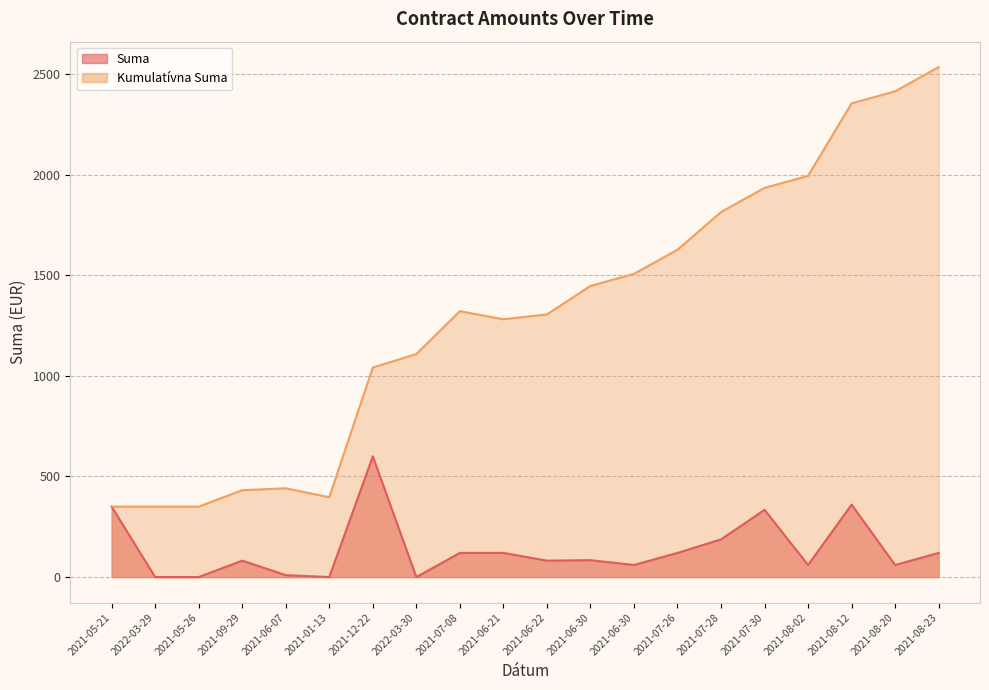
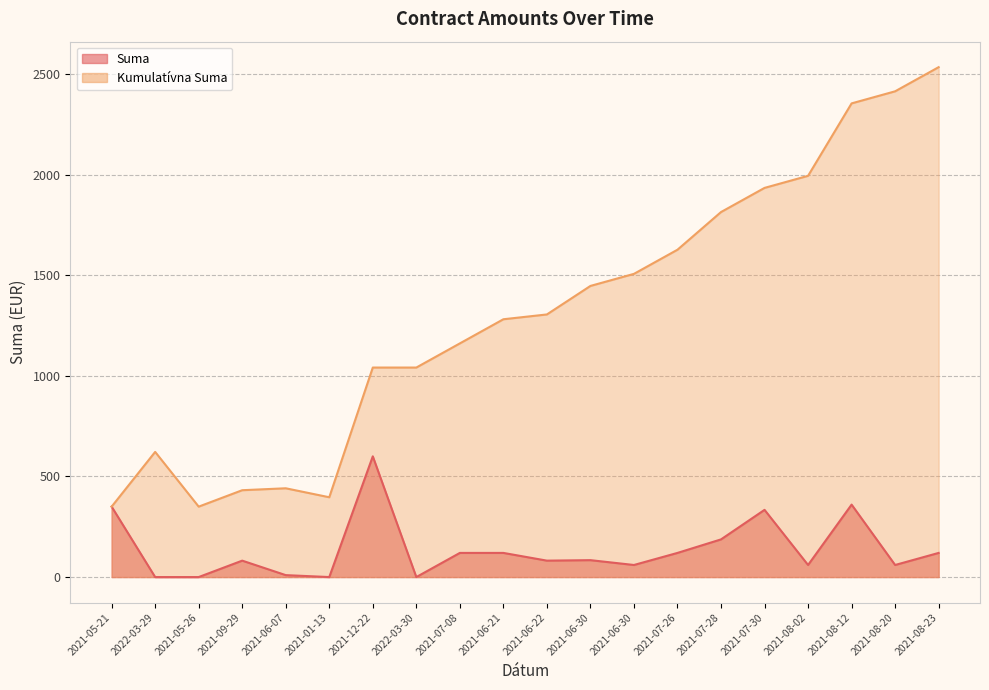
  {
    "Suma": {
      "2022-03-29": 0,
      "2021-05-26": 0,
      "2021-09-29": 80,
      "2021-06-07": 10,
      "2021-01-13": 0,
      "2021-12-22": 600,
      "2022-03-30": 0,
      "2021-07-08": 120,
      "2021-06-21": 120,
      "2021-06-22": 80,
      "2021-07-26": 120,
      "2021-07-28": 190,
      "2021-07-30": 330,
      "2021-08-02": 60,
      "2021-08-12": 360,
      "2021-08-20": 60,
      "2021-08-23": 120
    },
    "Kumulatívna Suma": {
-     "2022-03-29": 350,
+     "2022-03-29": 620,
      "2021-05-26": 350,
      "2021-09-29": 430,
      "2021-06-07": 440,
      "2021-01-13": 400,
      "2021-12-22": 1040,
-     "2022-03-30": 1110,
-     "2021-07-08": 1320,
+     "2022-03-30": 1040,
+     "2021-07-08": 1160,
      "2021-06-21": 1280,
      "2021-06-22": 1310,
      "2021-07-26": 1630,
      "2021-07-28": 1810,
      "2021-07-30": 1930,
      "2021-08-02": 1990,
      "2021-08-12": 2350,
      "2021-08-20": 2410,
      "2021-08-23": 2530
    }
  }
